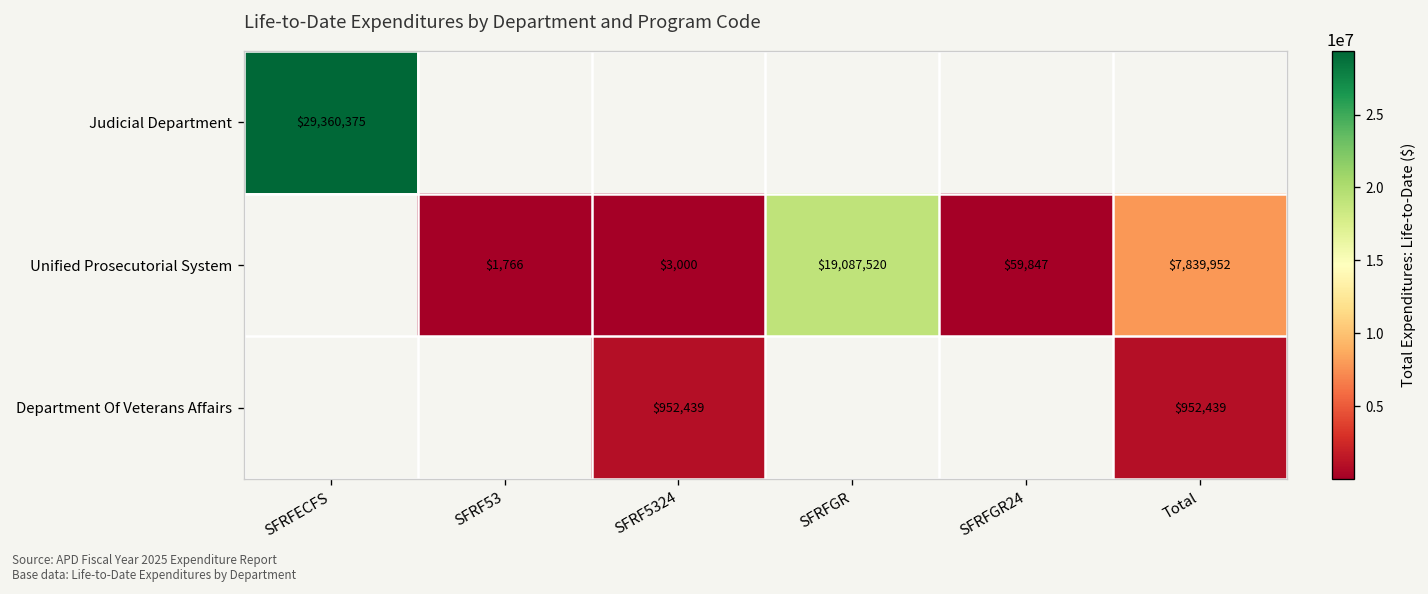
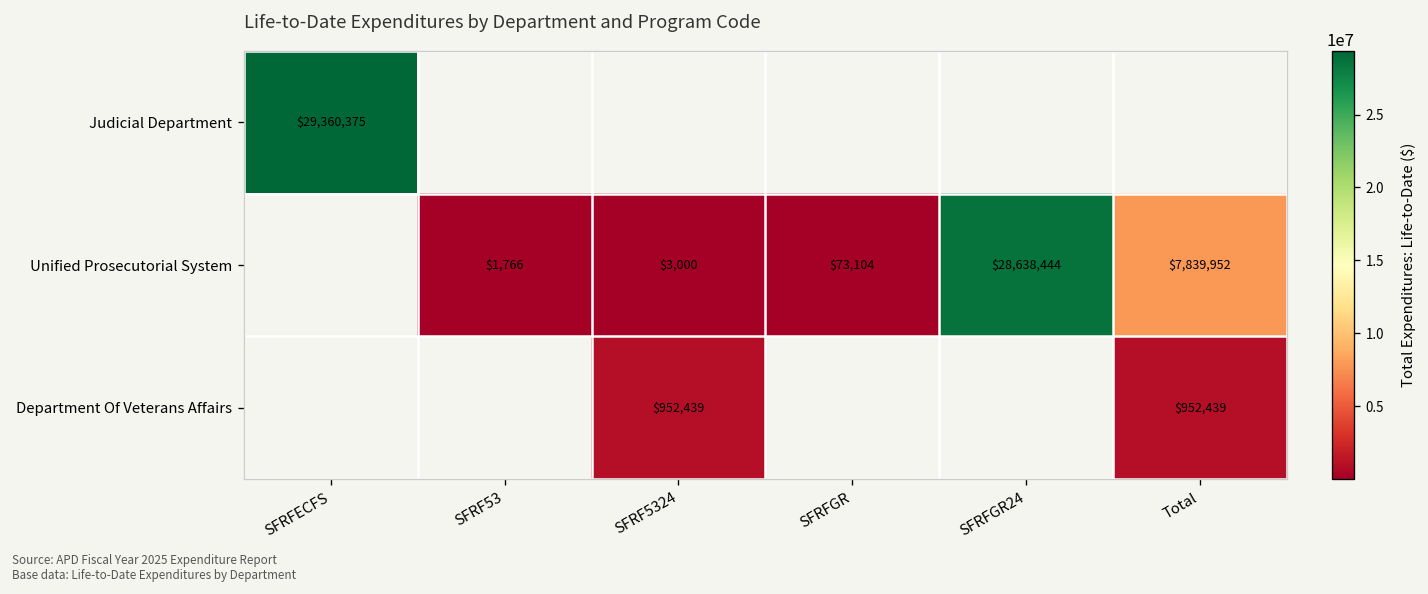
  {
    "Judicial Department": {
      "SFRFECFS": "$29,360,375"
    },
    "Unified Prosecutorial System": {
      "SFRF53": "$1,766",
      "SFRF5324": "$3,000",
-     "SFRFGR": "$19,087,520",
-     "SFRFGR24": "$59,847",
+     "SFRFGR": "$73,104",
+     "SFRFGR24": "$28,638,444",
      "Total": "$7,839,952"
    },
    "Department Of Veterans Affairs": {
      "SFRF5324": "$952,439",
      "Total": "$952,439"
    }
  }
